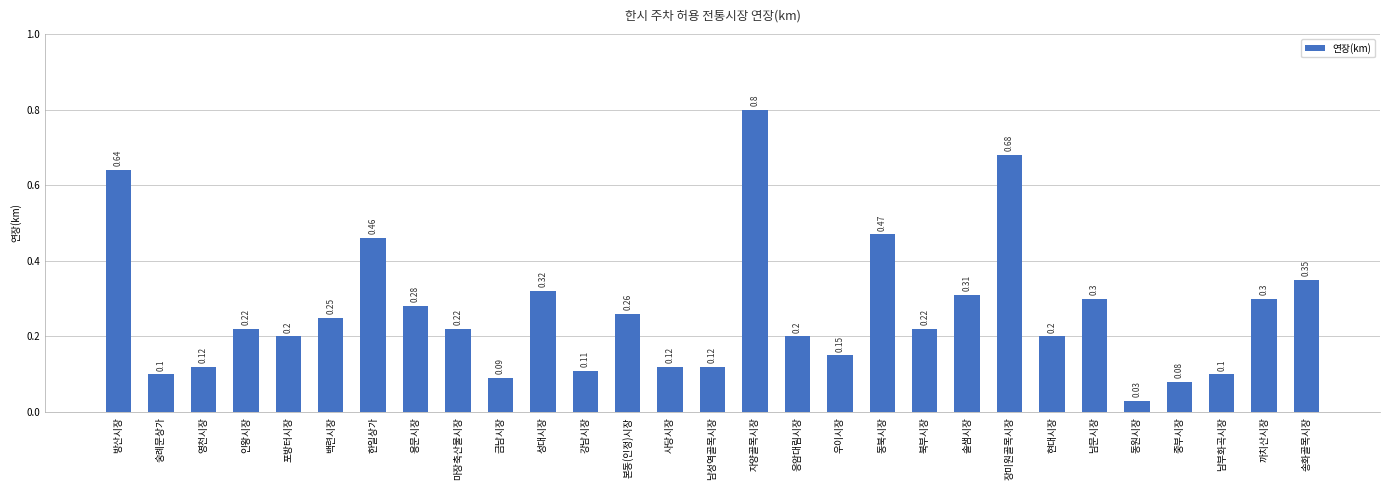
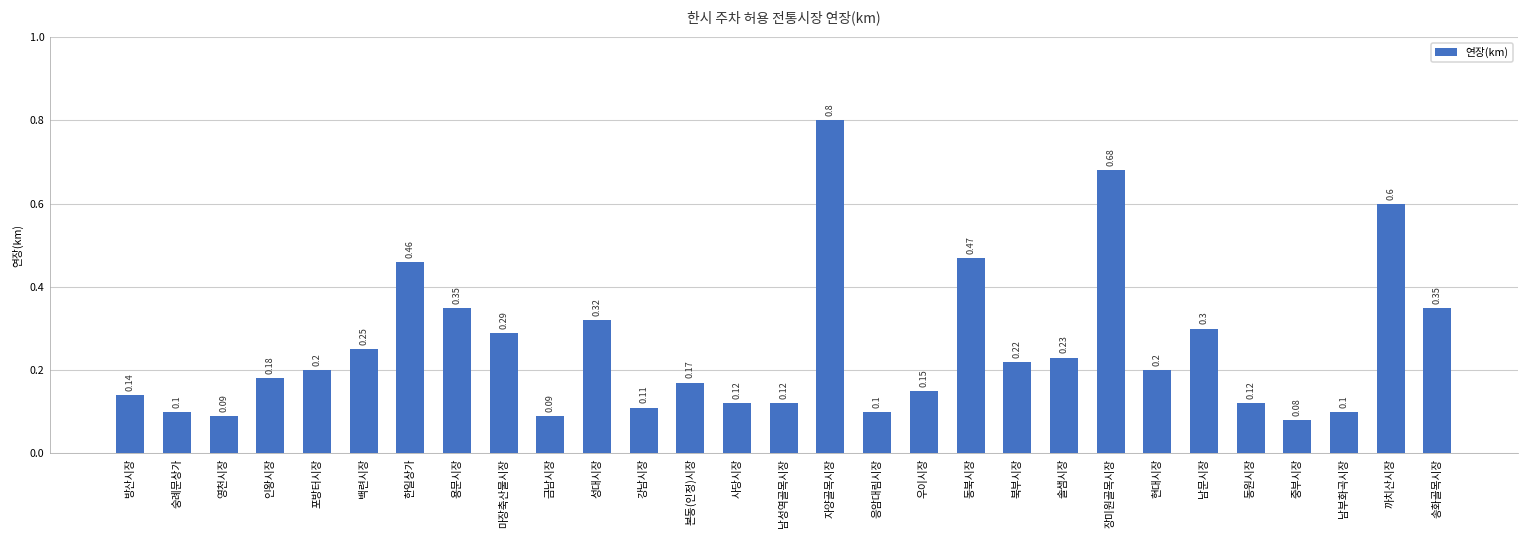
  {
-   "방산시장": 0.64,
+   "방산시장": 0.14,
    "숭례문상가": 0.1,
-   "영천시장": 0.12,
-   "인왕시장": 0.22,
+   "영천시장": 0.09,
+   "인왕시장": 0.18,
    "포방터시장": 0.2,
    "백련시장": 0.25,
    "한일상가": 0.46,
-   "용문시장": 0.28,
-   "마장축산물시장": 0.22,
+   "용문시장": 0.35,
+   "마장축산물시장": 0.29,
    "금남시장": 0.09,
    "성대시장": 0.32,
    "강남시장": 0.11,
-   "본동(인정)시장": 0.26,
+   "본동(인정)시장": 0.17,
    "사당시장": 0.12,
    "남성역골목시장": 0.12,
    "자양골목시장": 0.8,
-   "응암대림시장": 0.2,
+   "응암대림시장": 0.1,
    "우이시장": 0.15,
    "동북시장": 0.47,
    "북부시장": 0.22,
-   "솔샘시장": 0.31,
+   "솔샘시장": 0.23,
    "장미원골목시장": 0.68,
    "현대시장": 0.2,
    "남문시장": 0.3,
-   "동원시장": 0.03,
+   "동원시장": 0.12,
    "중부시장": 0.08,
    "남부화곡시장": 0.1,
-   "까치산시장": 0.3,
+   "까치산시장": 0.6,
    "송화골목시장": 0.35
  }
